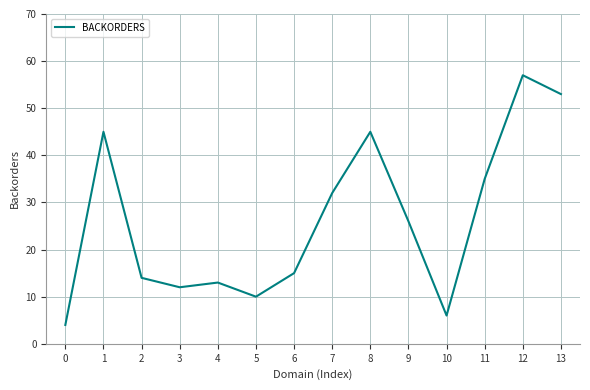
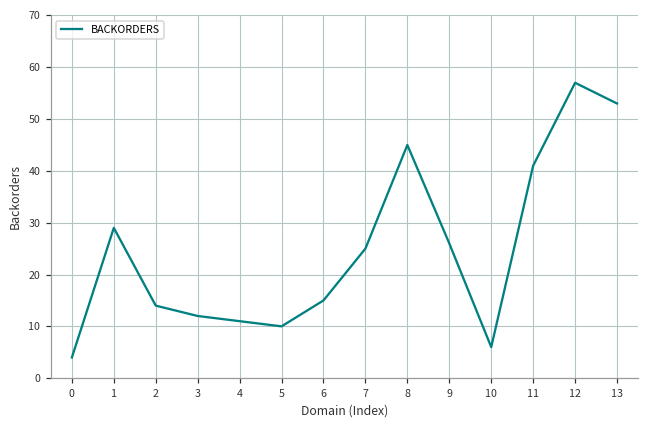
  {
    "0": 4,
-   "1": 45,
+   "1": 29,
    "2": 14,
    "3": 12,
-   "4": 13,
+   "4": 11,
    "5": 10,
    "6": 15,
-   "7": 32,
+   "7": 25,
    "8": 45,
    "9": 26,
    "10": 6,
-   "11": 35,
+   "11": 41,
    "12": 57,
    "13": 53
  }
